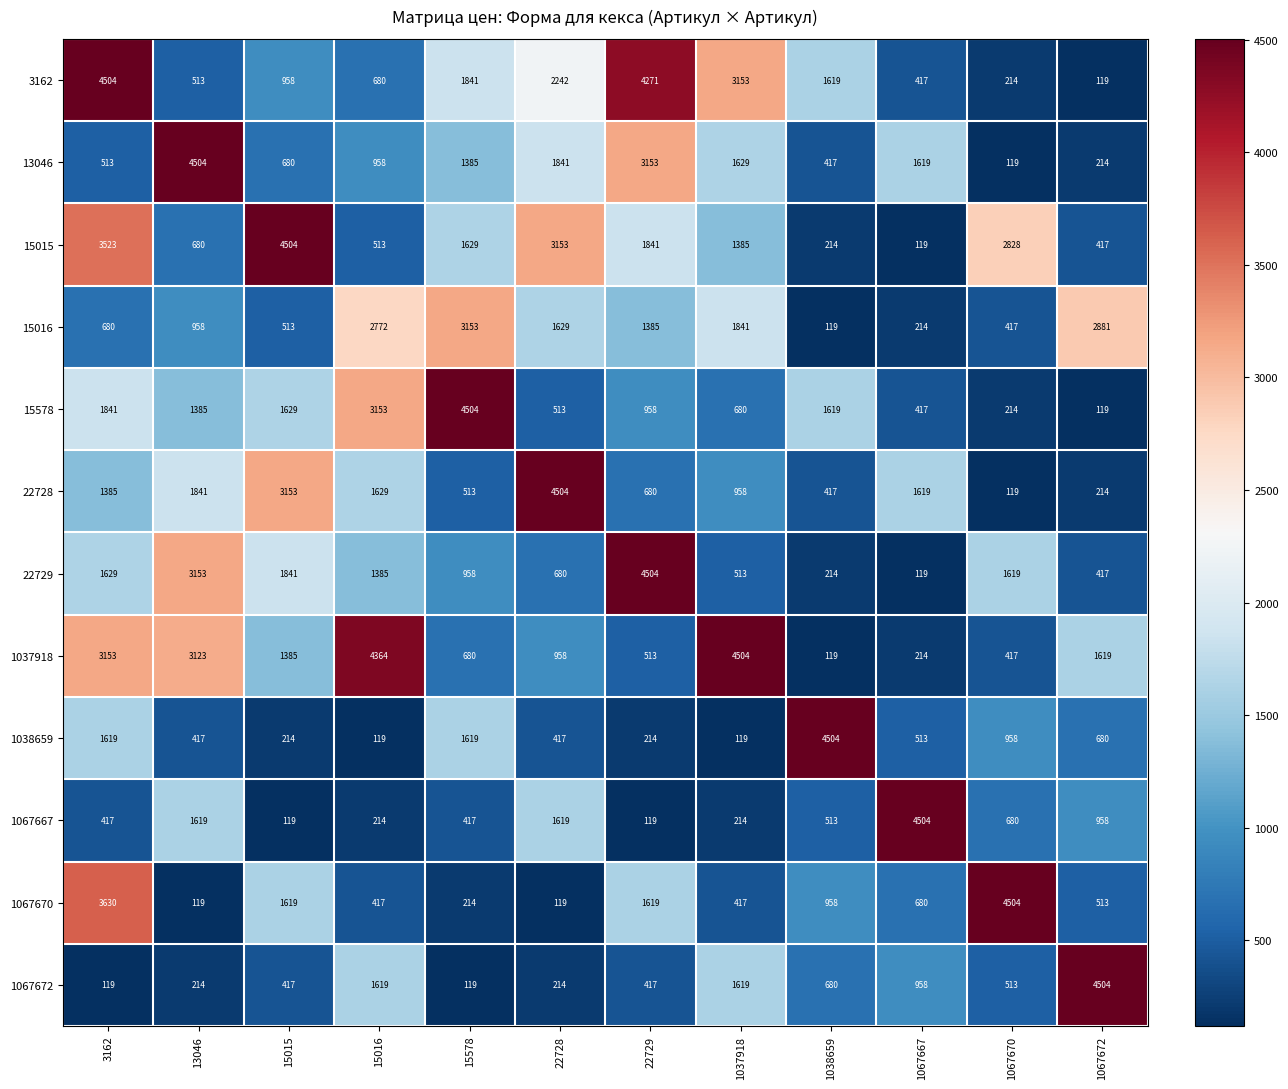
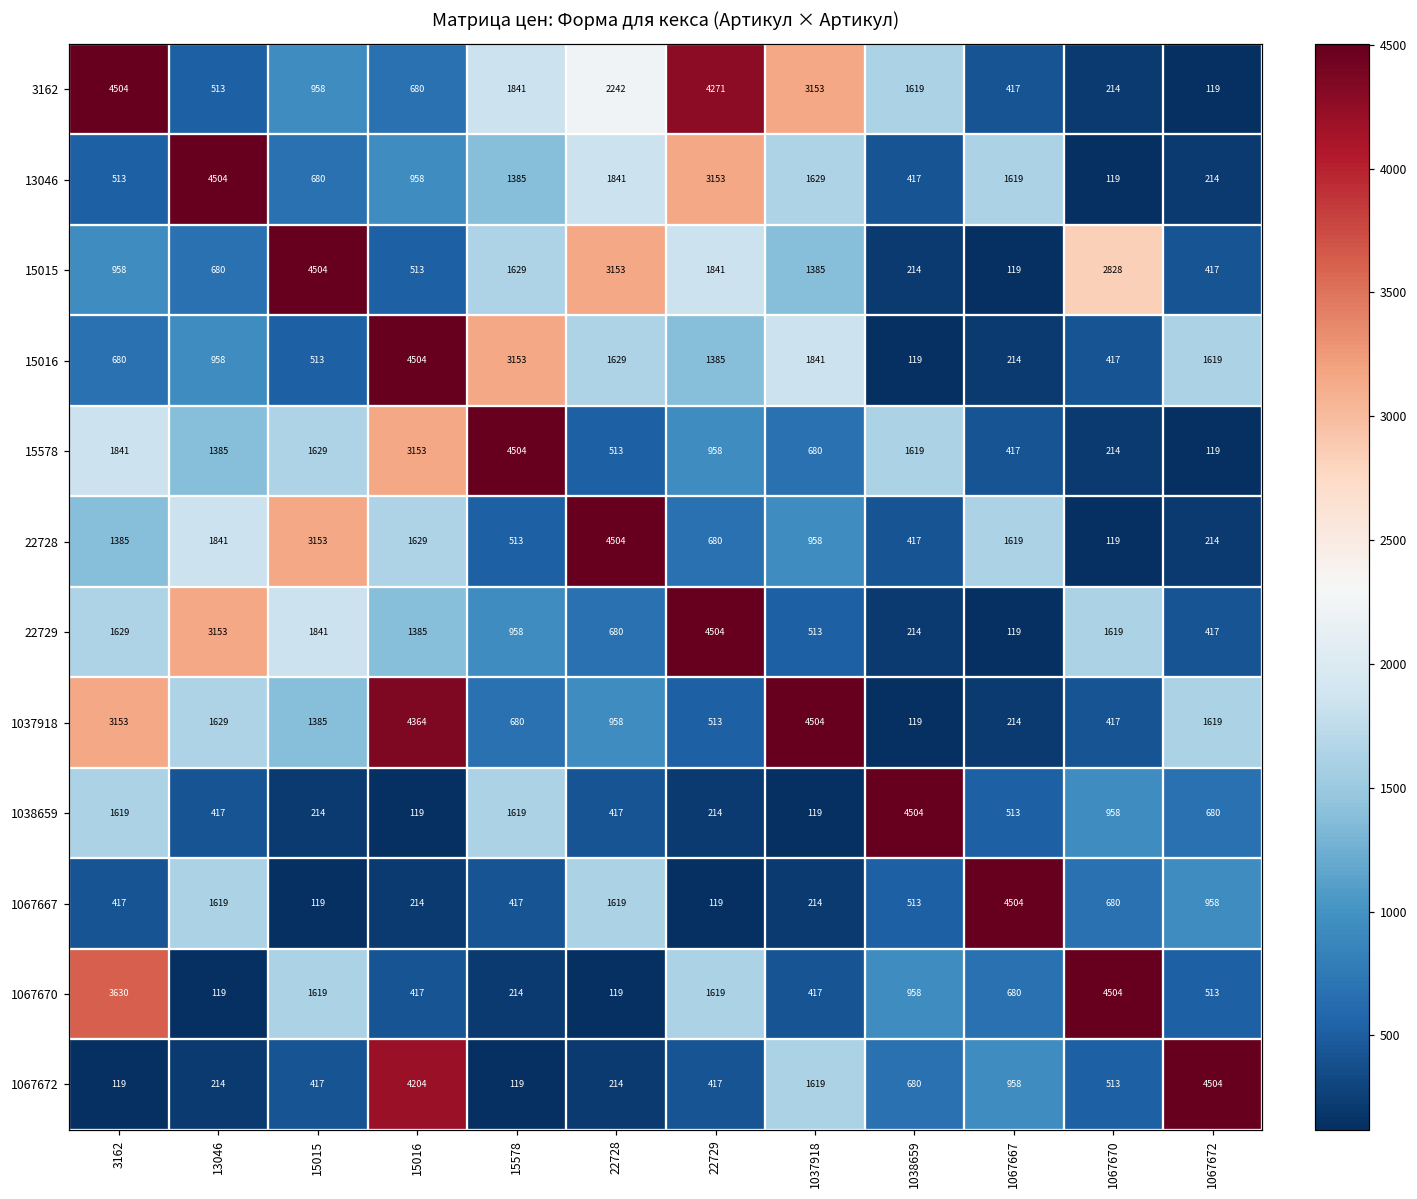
  {
    "3162": {
      "3162": 4504,
      "13046": 513,
      "15015": 958,
      "15016": 680,
      "15578": 1841,
      "22728": 2242,
      "22729": 4271,
      "1037918": 3153,
      "1038659": 1619,
      "1067667": 417,
      "1067670": 214,
      "1067672": 119
    },
    "13046": {
      "3162": 513,
      "13046": 4504,
      "15015": 680,
      "15016": 958,
      "15578": 1385,
      "22728": 1841,
      "22729": 3153,
      "1037918": 1629,
      "1038659": 417,
      "1067667": 1619,
      "1067670": 119,
      "1067672": 214
    },
    "15015": {
-     "3162": 3523,
+     "3162": 958,
      "13046": 680,
      "15015": 4504,
      "15016": 513,
      "15578": 1629,
      "22728": 3153,
      "22729": 1841,
      "1037918": 1385,
      "1038659": 214,
      "1067667": 119,
      "1067670": 2828,
      "1067672": 417
    },
    "15016": {
      "3162": 680,
      "13046": 958,
      "15015": 513,
-     "15016": 2772,
+     "15016": 4504,
      "15578": 3153,
      "22728": 1629,
      "22729": 1385,
      "1037918": 1841,
      "1038659": 119,
      "1067667": 214,
      "1067670": 417,
-     "1067672": 2881
+     "1067672": 1619
    },
    "15578": {
      "3162": 1841,
      "13046": 1385,
      "15015": 1629,
      "15016": 3153,
      "15578": 4504,
      "22728": 513,
      "22729": 958,
      "1037918": 680,
      "1038659": 1619,
      "1067667": 417,
      "1067670": 214,
      "1067672": 119
    },
    "22728": {
      "3162": 1385,
      "13046": 1841,
      "15015": 3153,
      "15016": 1629,
      "15578": 513,
      "22728": 4504,
      "22729": 680,
      "1037918": 958,
      "1038659": 417,
      "1067667": 1619,
      "1067670": 119,
      "1067672": 214
    },
    "22729": {
      "3162": 1629,
      "13046": 3153,
      "15015": 1841,
      "15016": 1385,
      "15578": 958,
      "22728": 680,
      "22729": 4504,
      "1037918": 513,
      "1038659": 214,
      "1067667": 119,
      "1067670": 1619,
      "1067672": 417
    },
    "1037918": {
      "3162": 3153,
-     "13046": 3123,
+     "13046": 1629,
      "15015": 1385,
      "15016": 4364,
      "15578": 680,
      "22728": 958,
      "22729": 513,
      "1037918": 4504,
      "1038659": 119,
      "1067667": 214,
      "1067670": 417,
      "1067672": 1619
    },
    "1038659": {
      "3162": 1619,
      "13046": 417,
      "15015": 214,
      "15016": 119,
      "15578": 1619,
      "22728": 417,
      "22729": 214,
      "1037918": 119,
      "1038659": 4504,
      "1067667": 513,
      "1067670": 958,
      "1067672": 680
    },
    "1067667": {
      "3162": 417,
      "13046": 1619,
      "15015": 119,
      "15016": 214,
      "15578": 417,
      "22728": 1619,
      "22729": 119,
      "1037918": 214,
      "1038659": 513,
      "1067667": 4504,
      "1067670": 680,
      "1067672": 958
    },
    "1067670": {
      "3162": 3630,
      "13046": 119,
      "15015": 1619,
      "15016": 417,
      "15578": 214,
      "22728": 119,
      "22729": 1619,
      "1037918": 417,
      "1038659": 958,
      "1067667": 680,
      "1067670": 4504,
      "1067672": 513
    },
    "1067672": {
      "3162": 119,
      "13046": 214,
      "15015": 417,
-     "15016": 1619,
+     "15016": 4204,
      "15578": 119,
      "22728": 214,
      "22729": 417,
      "1037918": 1619,
      "1038659": 680,
      "1067667": 958,
      "1067670": 513,
      "1067672": 4504
    }
  }
